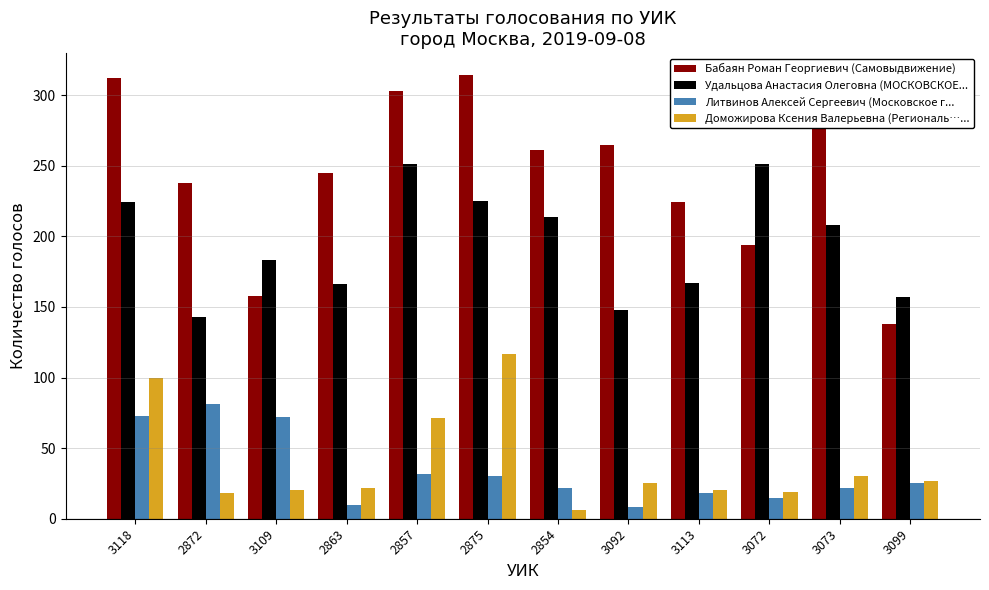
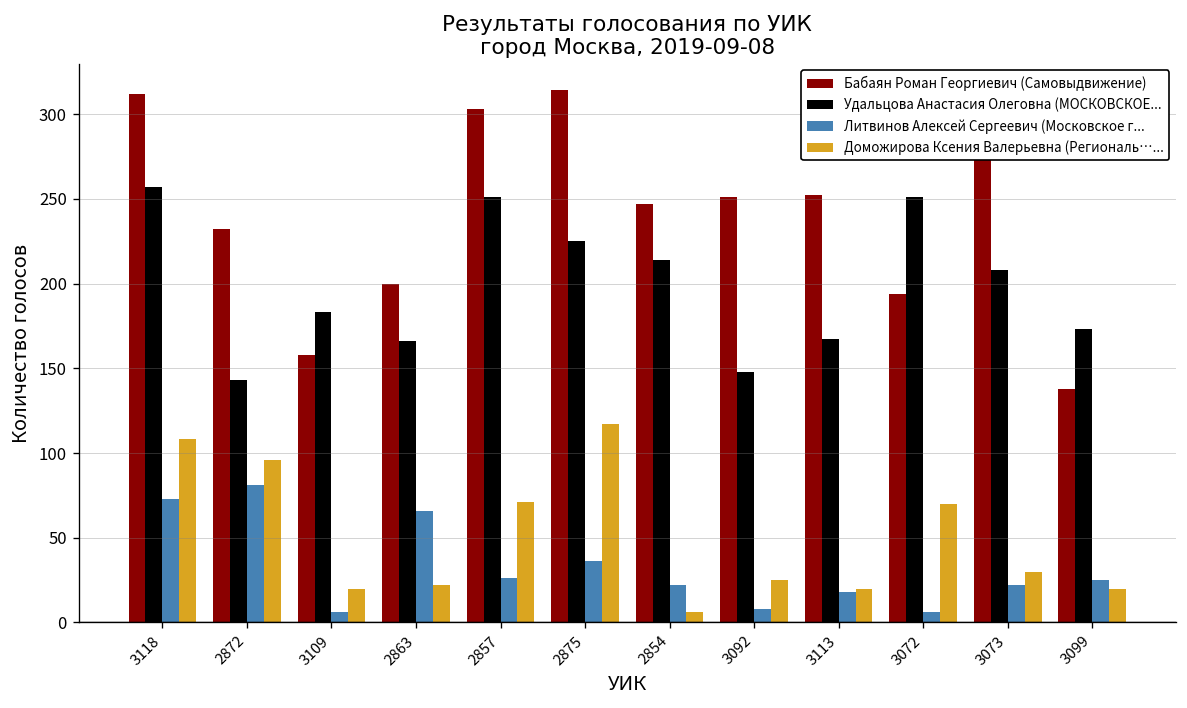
  {
    "Бабаян Роман Георгиевич (Самовыдвижение)": {
      "3118": 312,
-     "2872": 238,
+     "2872": 232,
      "3109": 158,
-     "2863": 245,
+     "2863": 200,
      "2857": 303,
      "2875": 314,
-     "2854": 261,
-     "3092": 265,
-     "3113": 224,
+     "2854": 247,
+     "3092": 251,
+     "3113": 252,
      "3072": 194,
      "3099": 138
    },
    "Удальцова Анастасия Олеговна (МОСКОВСКОЕ...": {
-     "3118": 224,
+     "3118": 257,
      "2872": 143,
      "3109": 183,
      "2863": 166,
      "2857": 251,
      "2875": 225,
      "2854": 214,
      "3092": 148,
      "3113": 167,
      "3072": 251,
      "3073": 208,
-     "3099": 157
+     "3099": 173
    },
    "Литвинов Алексей Сергеевич (Московское г...": {
      "3118": 73,
      "2872": 81,
-     "3109": 72,
-     "2863": 10,
-     "2857": 32,
-     "2875": 30,
+     "3109": 6,
+     "2863": 66,
+     "2857": 26,
+     "2875": 36,
      "2854": 22,
      "3092": 8,
      "3113": 18,
-     "3072": 15,
+     "3072": 6,
      "3073": 22,
      "3099": 25
    },
    "Доможирова Ксения Валерьевна (Региональ…...": {
-     "3118": 100,
-     "2872": 18,
+     "3118": 108,
+     "2872": 96,
      "3109": 20,
      "2863": 22,
      "2857": 71,
      "2875": 117,
      "2854": 6,
      "3092": 25,
      "3113": 20,
-     "3072": 19,
+     "3072": 70,
      "3073": 30,
-     "3099": 27
+     "3099": 20
    }
  }
